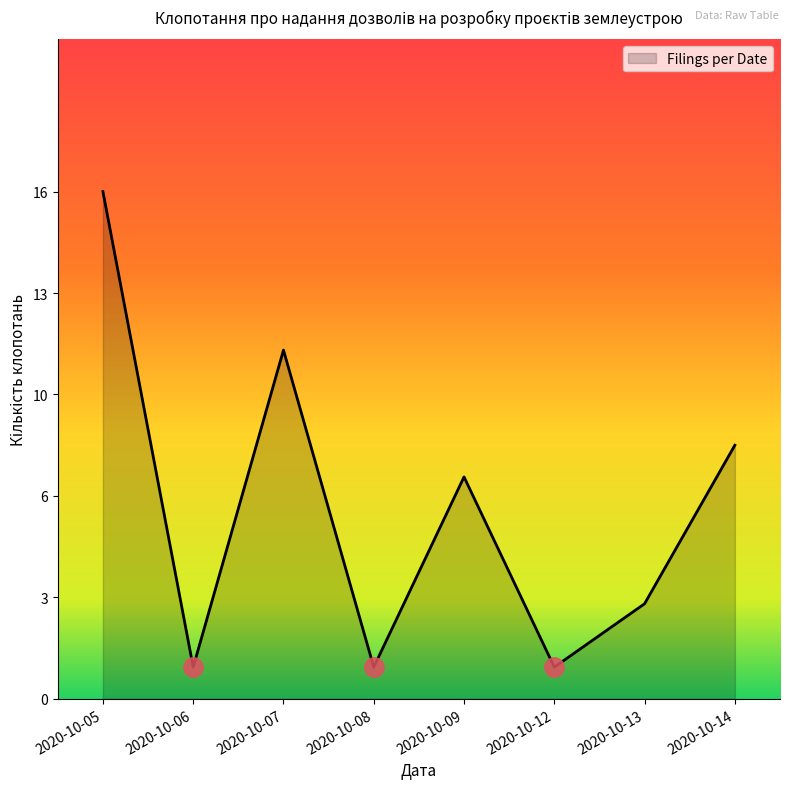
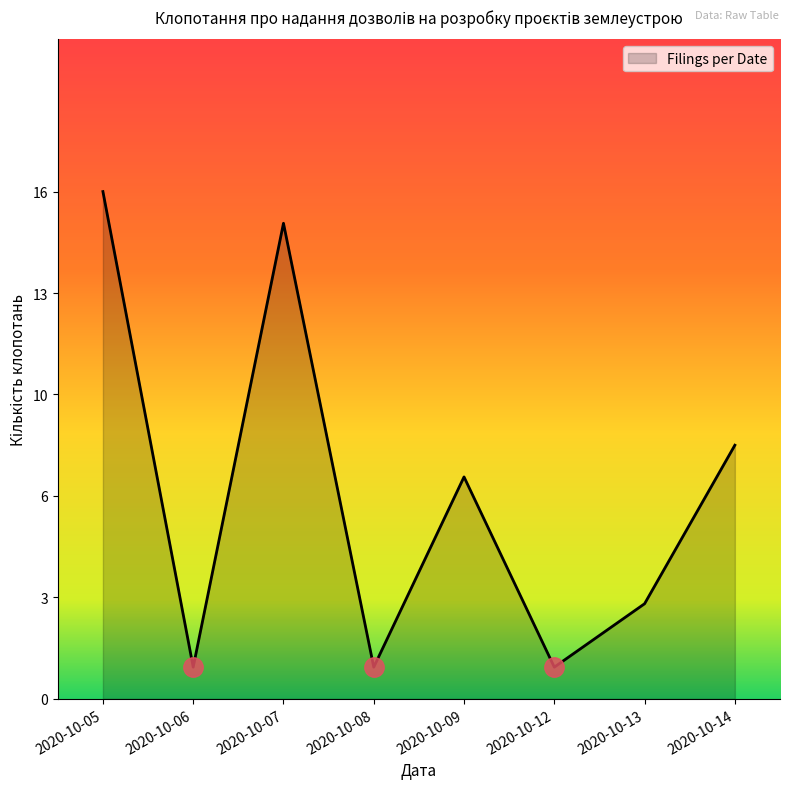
  {
    "Filings per Date": {
      "2020-10-05": 16,
-     "2020-10-07": 11,
+     "2020-10-07": 15,
      "2020-10-09": 7,
      "2020-10-13": 3,
      "2020-10-14": 8
    }
  }
